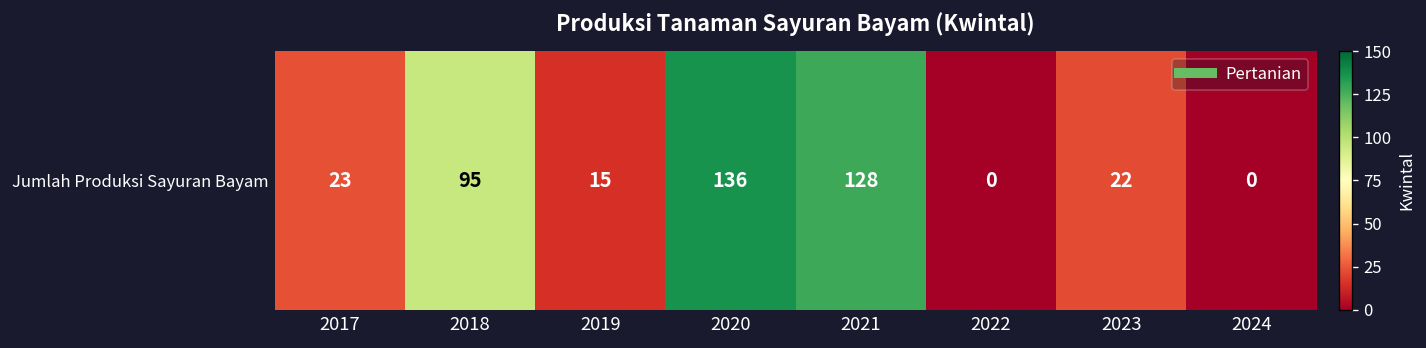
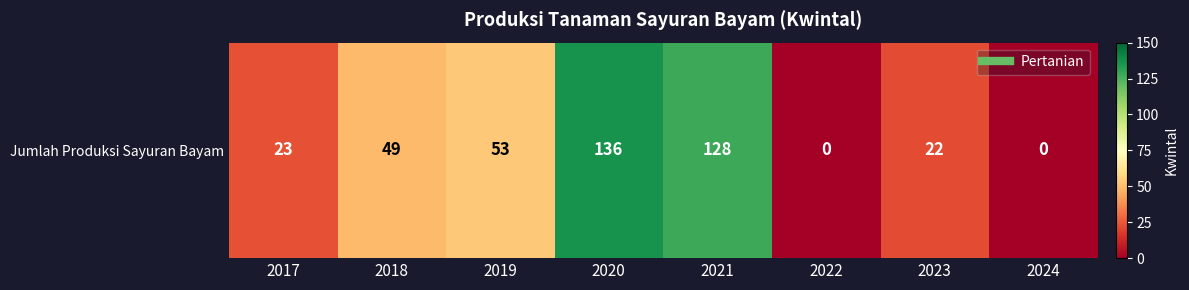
  {
    "Jumlah Produksi Sayuran Bayam": {
      "2017": 23,
-     "2018": 95,
-     "2019": 15,
+     "2018": 49,
+     "2019": 53,
      "2020": 136,
      "2021": 128,
      "2022": 0,
      "2023": 22,
      "2024": 0
    }
  }
